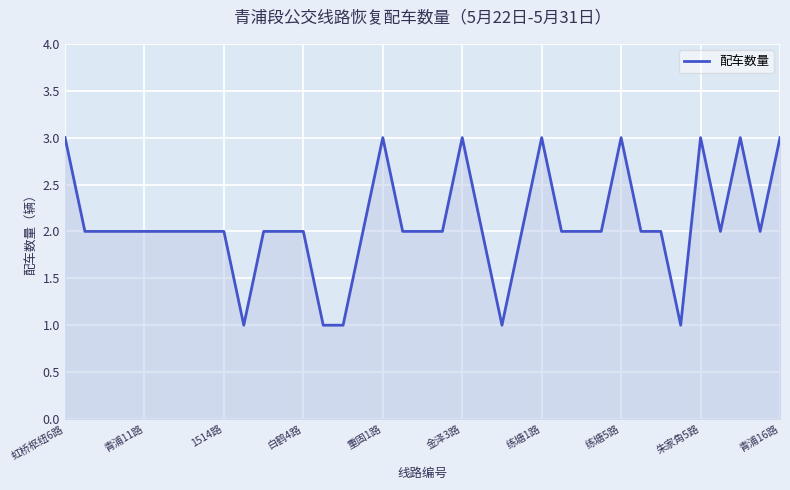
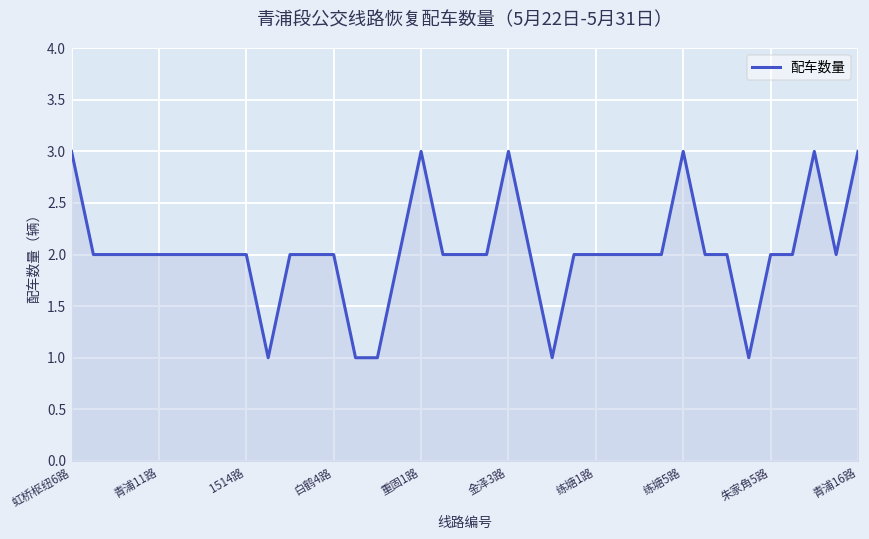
  {
    "虹桥枢纽6路": 3,
    "青浦11路": 2,
    "1514路": 2,
    "白鹤4路": 2,
    "重固1路": 3,
    "金泽3路": 3,
-   "练塘1路": 3,
+   "练塘1路": 2,
    "练塘5路": 3,
-   "朱家角5路": 3,
+   "朱家角5路": 2,
    "青浦16路": 3
  }
